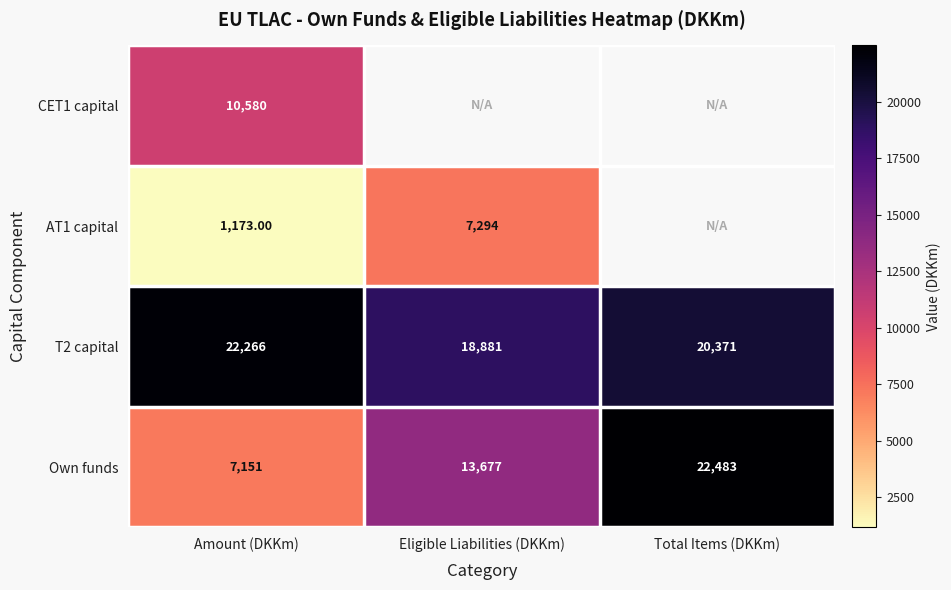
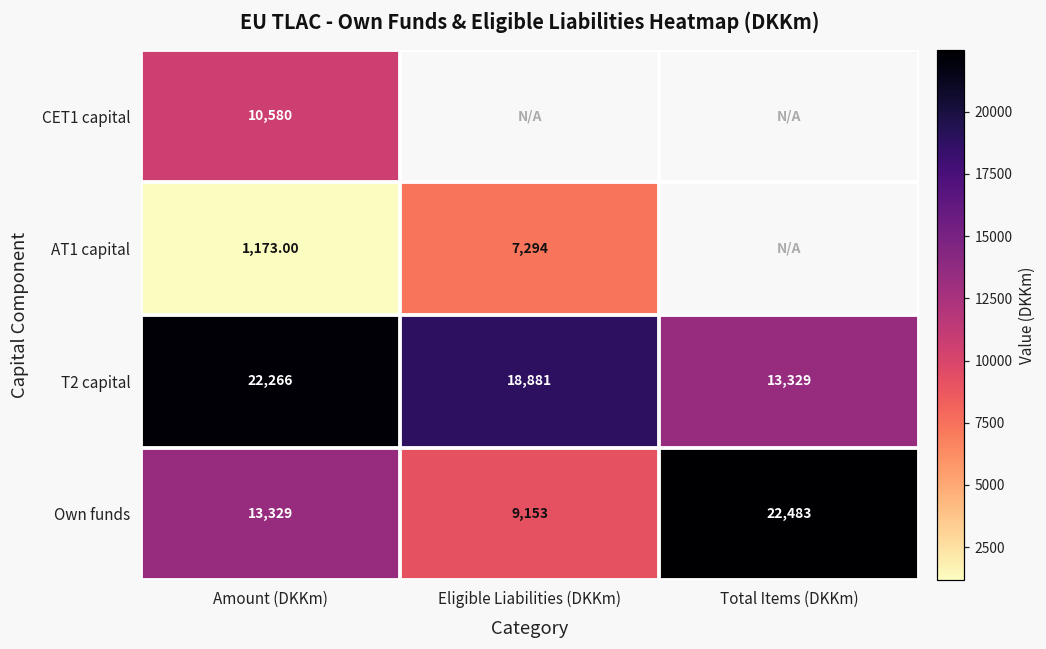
  {
    "CET1 capital": {
      "Amount (DKKm)": "10,580"
    },
    "AT1 capital": {
      "Amount (DKKm)": "1,173.00",
      "Eligible Liabilities (DKKm)": "7,294"
    },
    "T2 capital": {
      "Amount (DKKm)": "22,266",
      "Eligible Liabilities (DKKm)": "18,881",
-     "Total Items (DKKm)": "20,371"
+     "Total Items (DKKm)": "13,329"
    },
    "Own funds": {
-     "Amount (DKKm)": "7,151",
-     "Eligible Liabilities (DKKm)": "13,677",
+     "Amount (DKKm)": "13,329",
+     "Eligible Liabilities (DKKm)": "9,153",
      "Total Items (DKKm)": "22,483"
    }
  }
